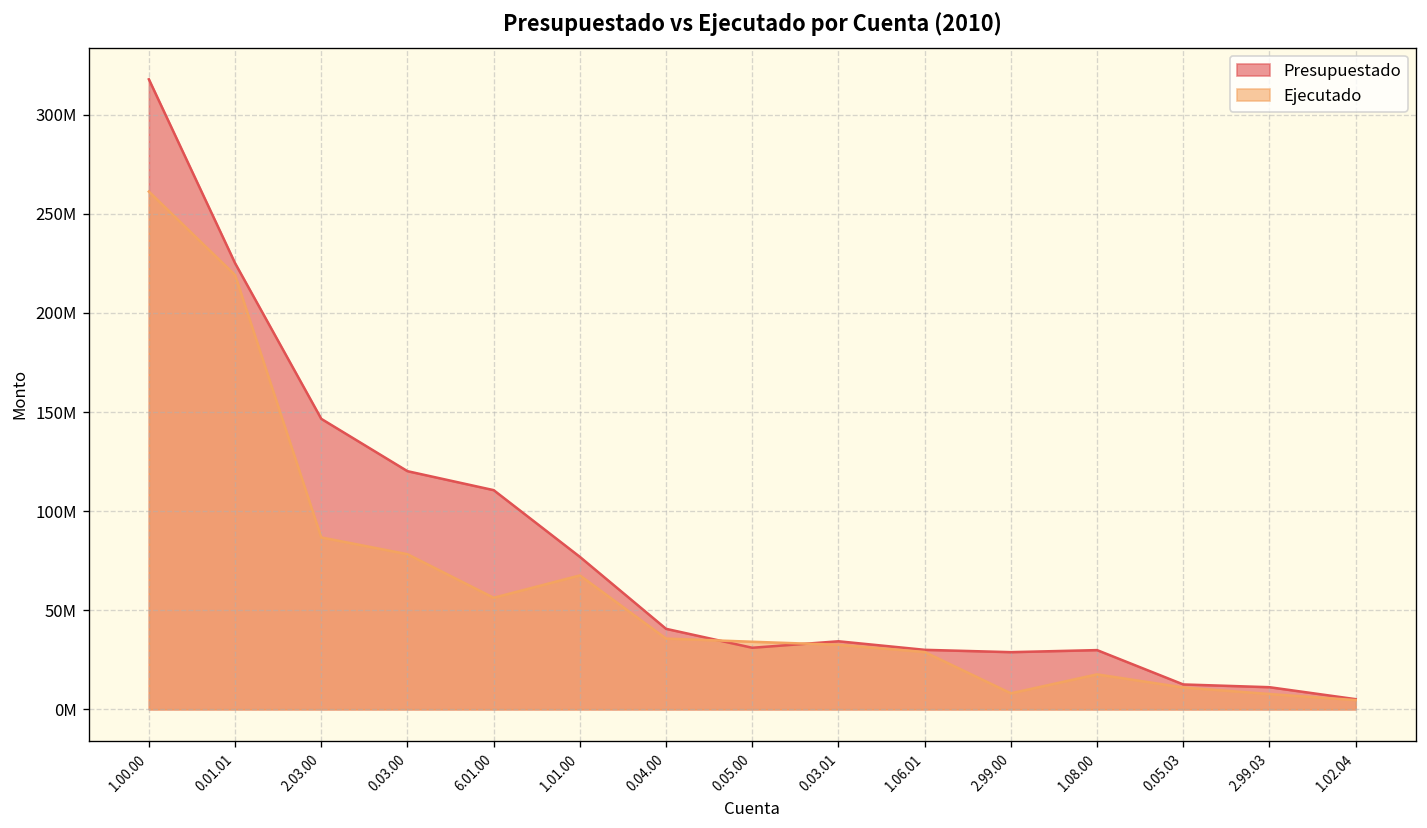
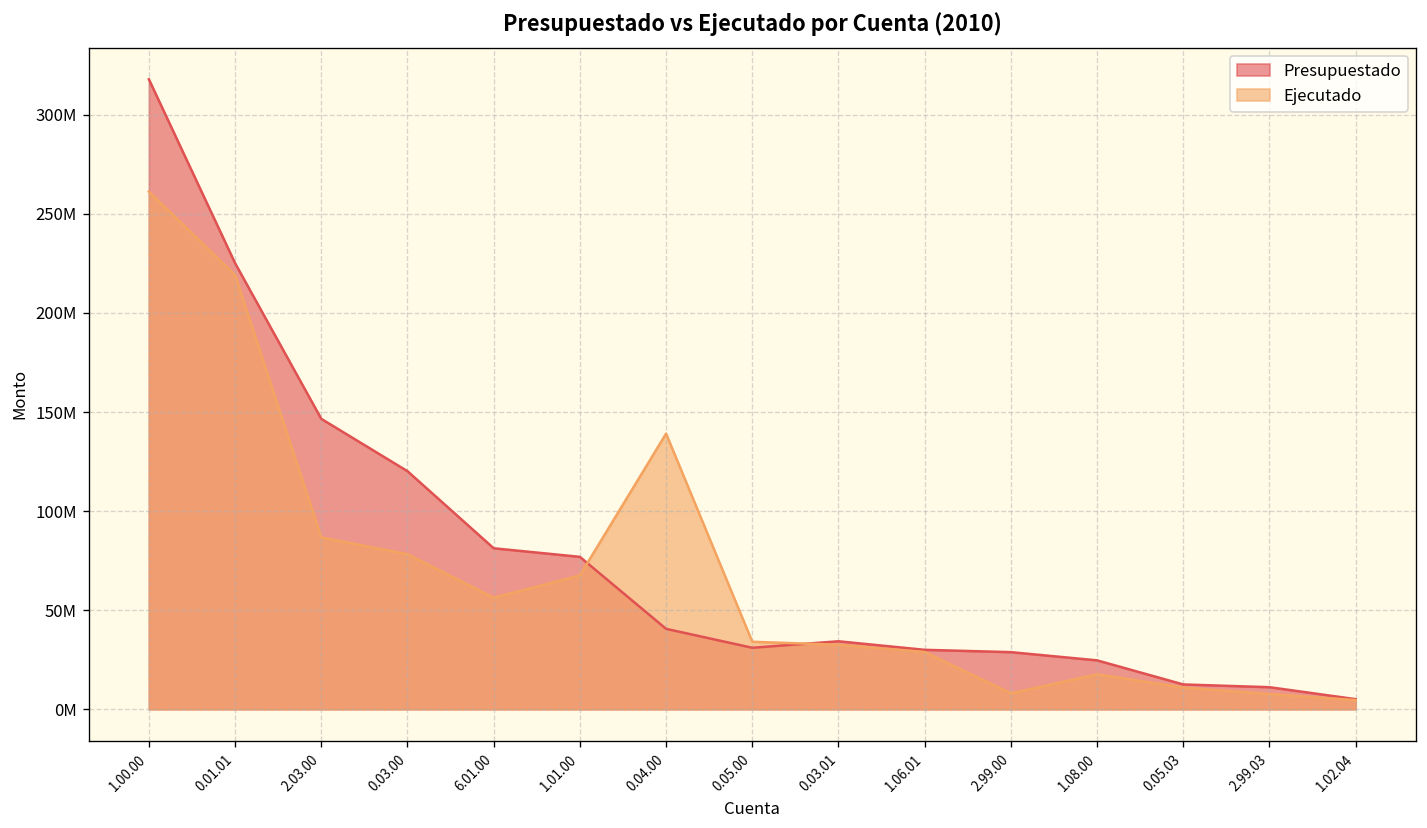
  {
    "Presupuestado": {
      "1.00.00": 318000000,
      "0.01.01": 225000000,
      "2.03.00": 147000000,
      "0.03.00": 120000000,
-     "6.01.00": 111000000,
+     "6.01.00": 81000000,
      "1.01.00": 77000000,
      "0.04.00": 41000000,
      "0.05.00": 31000000,
      "0.03.01": 34000000,
      "2.99.00": 29000000,
-     "1.08.00": 30000000,
+     "1.08.00": 25000000,
      "2.99.03": 11000000
    },
    "Ejecutado": {
      "1.00.00": 261000000,
      "0.01.01": 219000000,
      "2.03.00": 87000000,
      "0.03.00": 78000000,
      "6.01.00": 56000000,
      "1.01.00": 68000000,
-     "0.04.00": 36000000,
+     "0.04.00": 139000000,
      "0.05.00": 34000000,
      "0.03.01": 33000000,
      "2.99.00": 8000000,
      "1.08.00": 18000000,
      "2.99.03": 8000000
    }
  }
